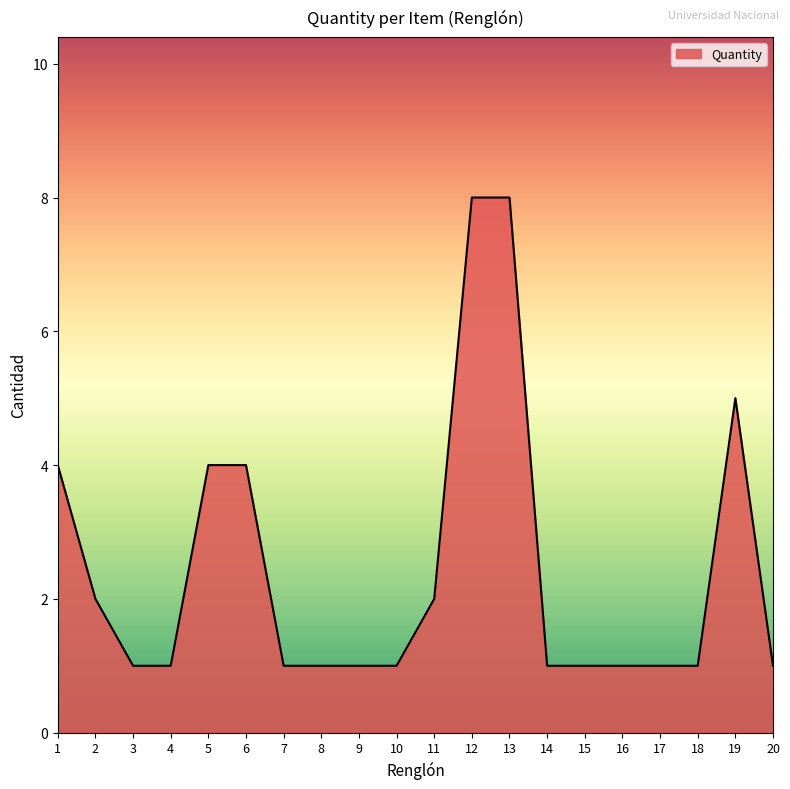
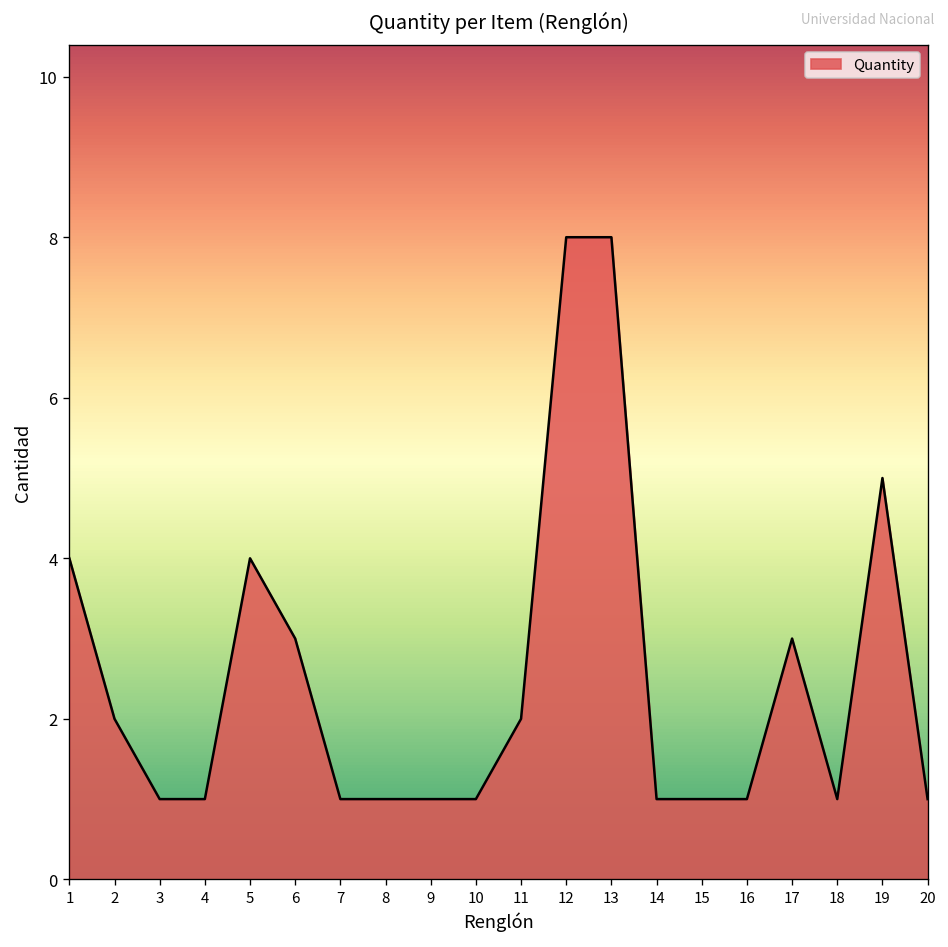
  {
    "1": 4,
    "2": 2,
    "3": 1,
    "4": 1,
    "5": 4,
-   "6": 4,
+   "6": 3,
    "7": 1,
    "8": 1,
    "9": 1,
    "10": 1,
    "11": 2,
    "12": 8,
    "13": 8,
    "14": 1,
    "15": 1,
    "16": 1,
-   "17": 1,
+   "17": 3,
    "18": 1,
    "19": 5,
    "20": 1
  }
